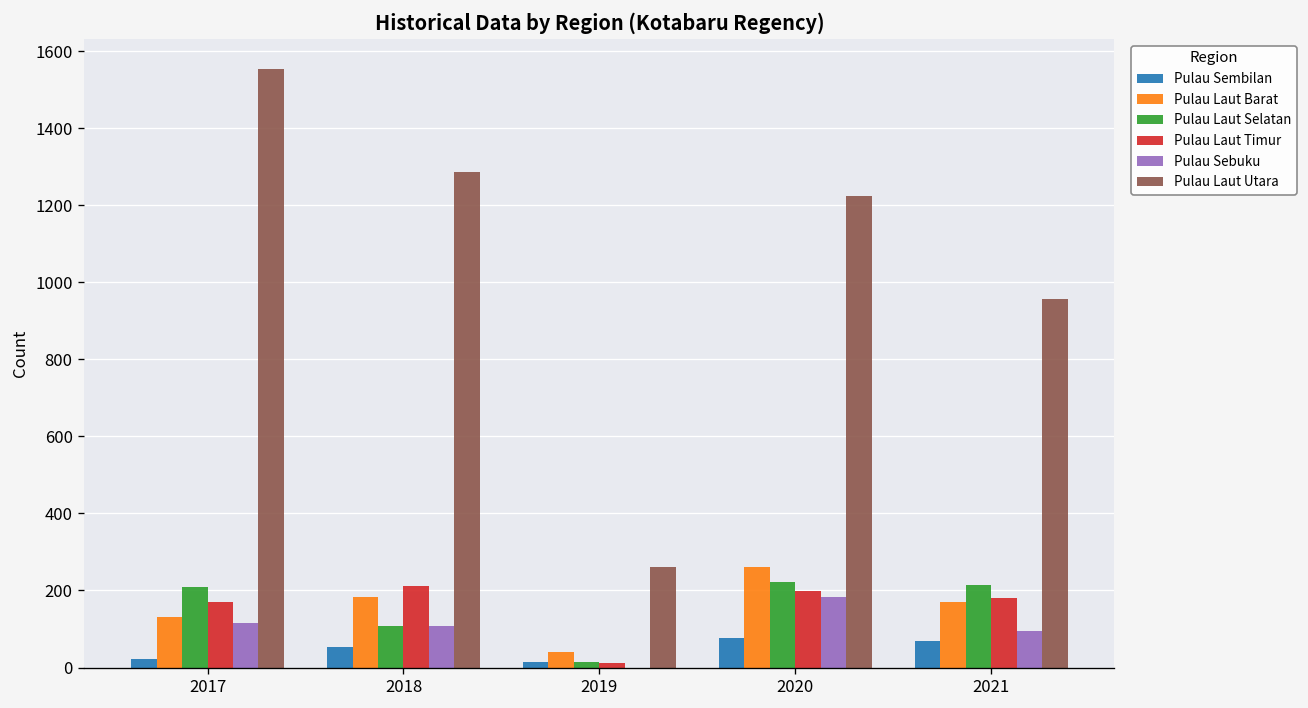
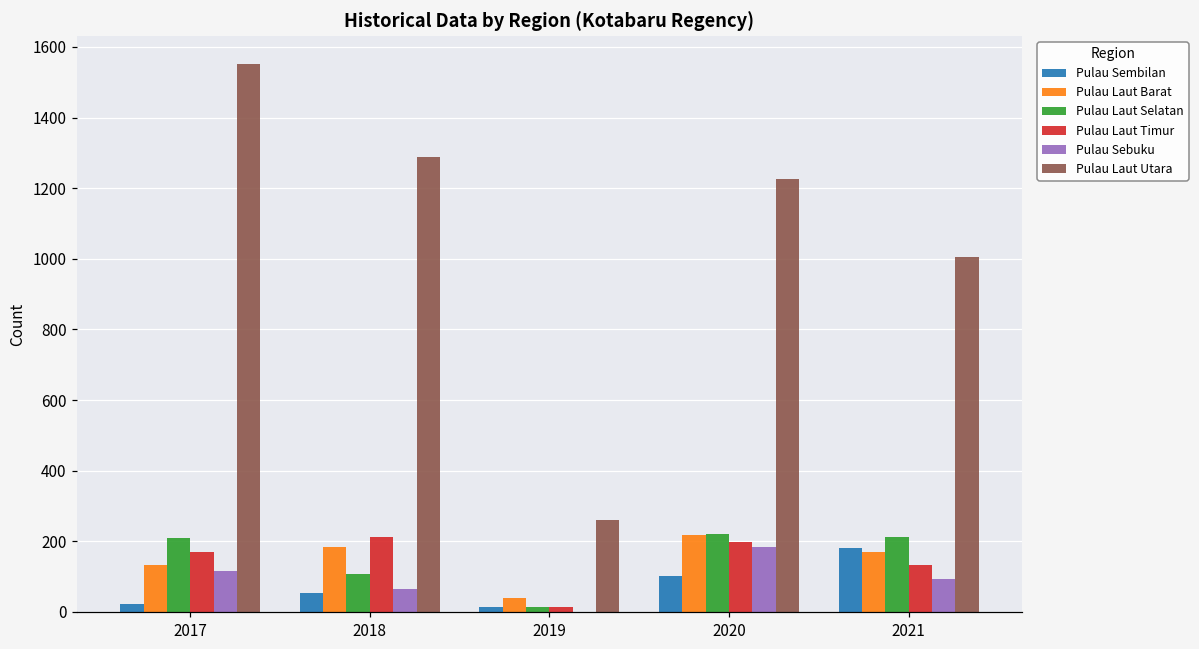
  {
    "Pulau Sembilan": {
      "2017": 20,
      "2018": 50,
      "2019": 10,
-     "2020": 80,
-     "2021": 70
+     "2020": 100,
+     "2021": 180
    },
    "Pulau Laut Barat": {
      "2017": 130,
      "2018": 180,
      "2019": 40,
-     "2020": 260,
+     "2020": 220,
      "2021": 170
    },
    "Pulau Laut Selatan": {
      "2017": 210,
      "2018": 110,
      "2019": 10,
      "2020": 220,
      "2021": 210
    },
    "Pulau Laut Timur": {
      "2017": 170,
      "2018": 210,
      "2019": 10,
      "2020": 200,
-     "2021": 180
+     "2021": 130
    },
    "Pulau Sebuku": {
      "2017": 120,
-     "2018": 110,
+     "2018": 70,
      "2019": 0,
      "2020": 180,
      "2021": 90
    },
    "Pulau Laut Utara": {
      "2017": 1550,
      "2018": 1290,
      "2019": 260,
      "2020": 1230,
-     "2021": 960
+     "2021": 1010
    }
  }
